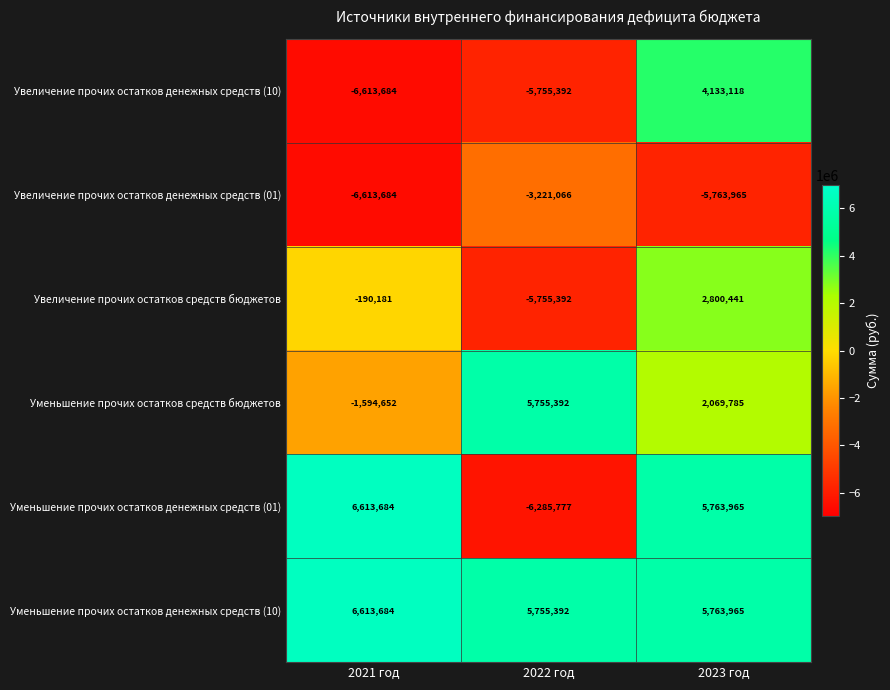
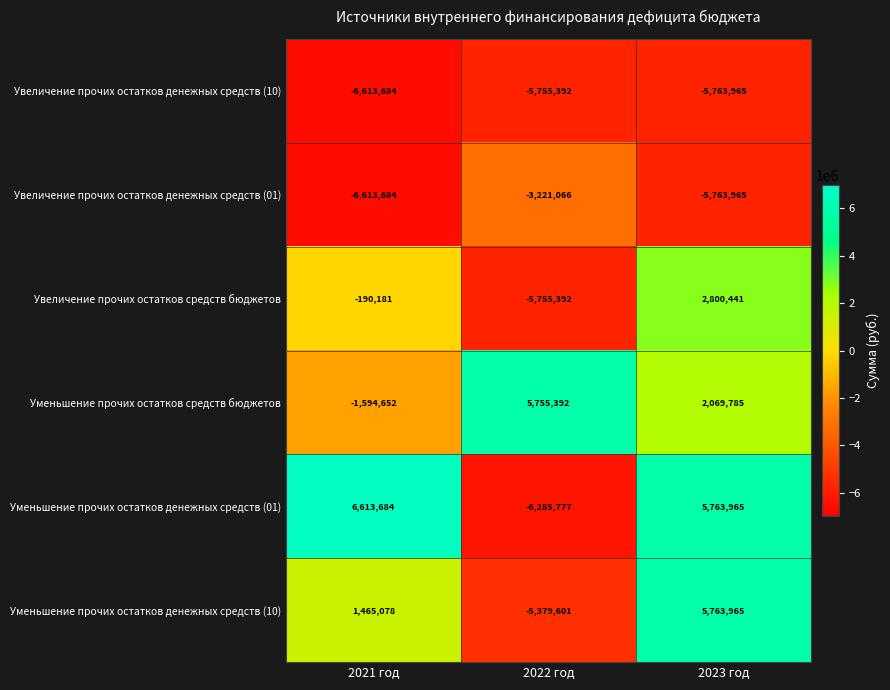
  {
    "Увеличение прочих остатков денежных средств (10)": {
      "2021 год": "-6,613,684",
      "2022 год": "-5,755,392",
-     "2023 год": "4,133,118"
+     "2023 год": "-5,763,965"
    },
    "Увеличение прочих остатков денежных средств (01)": {
      "2021 год": "-6,613,684",
      "2022 год": "-3,221,066",
      "2023 год": "-5,763,965"
    },
    "Увеличение прочих остатков средств бюджетов": {
      "2021 год": "-190,181",
      "2022 год": "-5,755,392",
      "2023 год": "2,800,441"
    },
    "Уменьшение прочих остатков средств бюджетов": {
      "2021 год": "-1,594,652",
      "2022 год": "5,755,392",
      "2023 год": "2,069,785"
    },
    "Уменьшение прочих остатков денежных средств (01)": {
      "2021 год": "6,613,684",
      "2022 год": "-6,285,777",
      "2023 год": "5,763,965"
    },
    "Уменьшение прочих остатков денежных средств (10)": {
-     "2021 год": "6,613,684",
-     "2022 год": "5,755,392",
+     "2021 год": "1,465,078",
+     "2022 год": "-5,379,601",
      "2023 год": "5,763,965"
    }
  }
